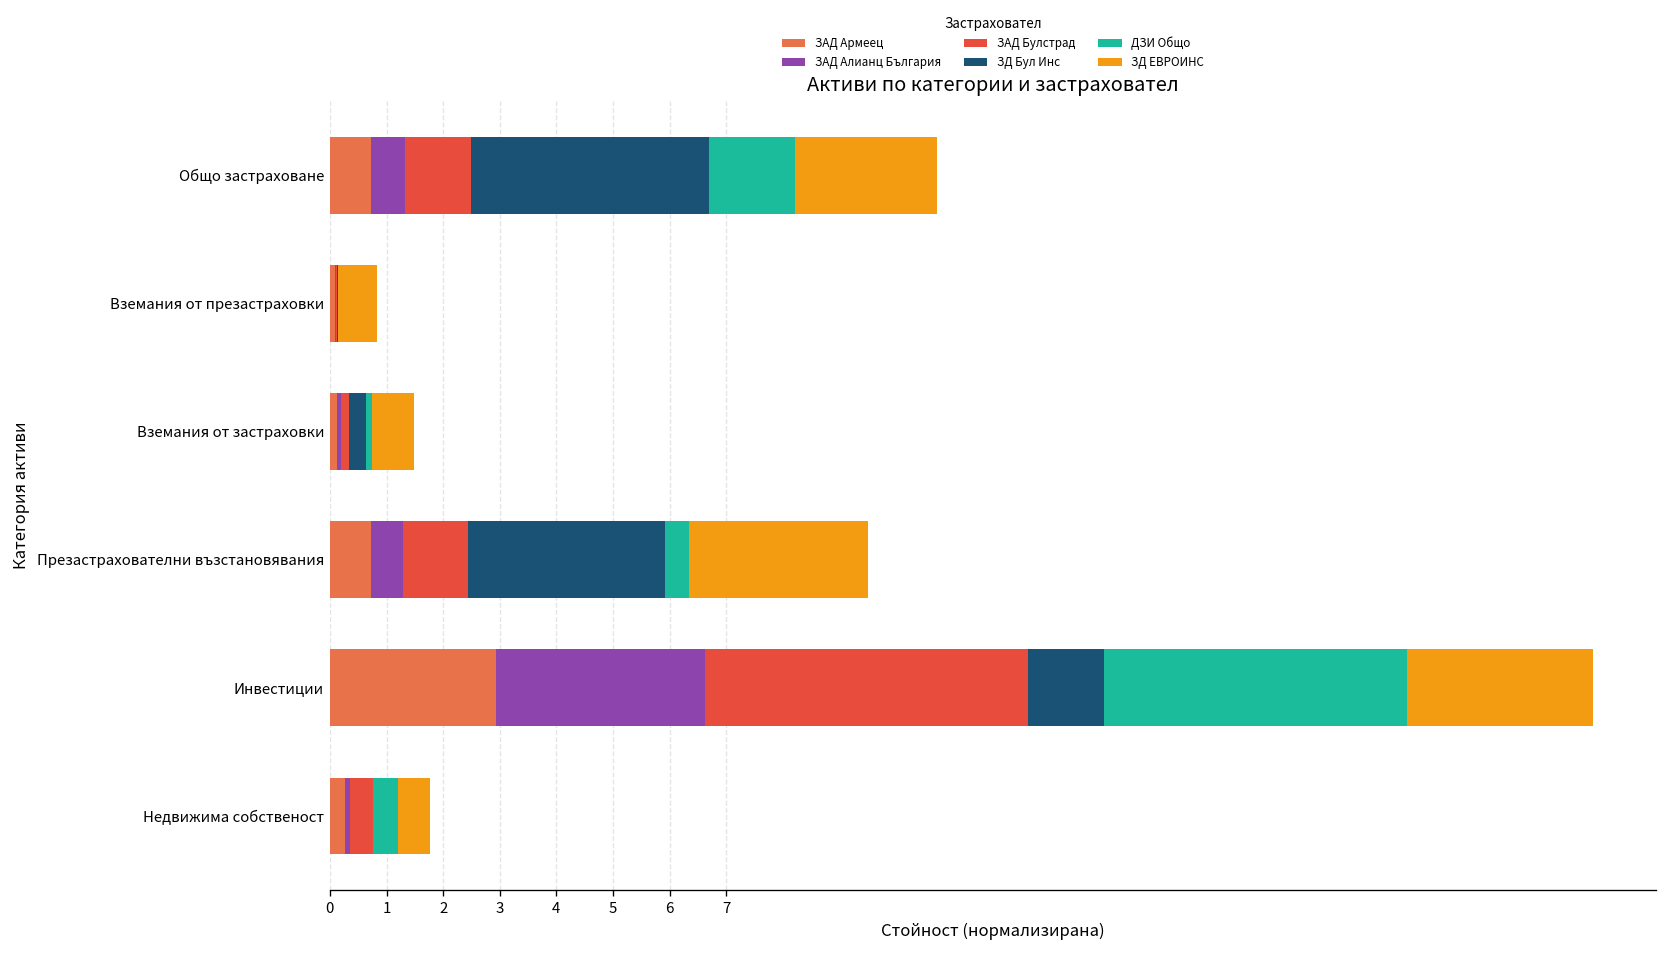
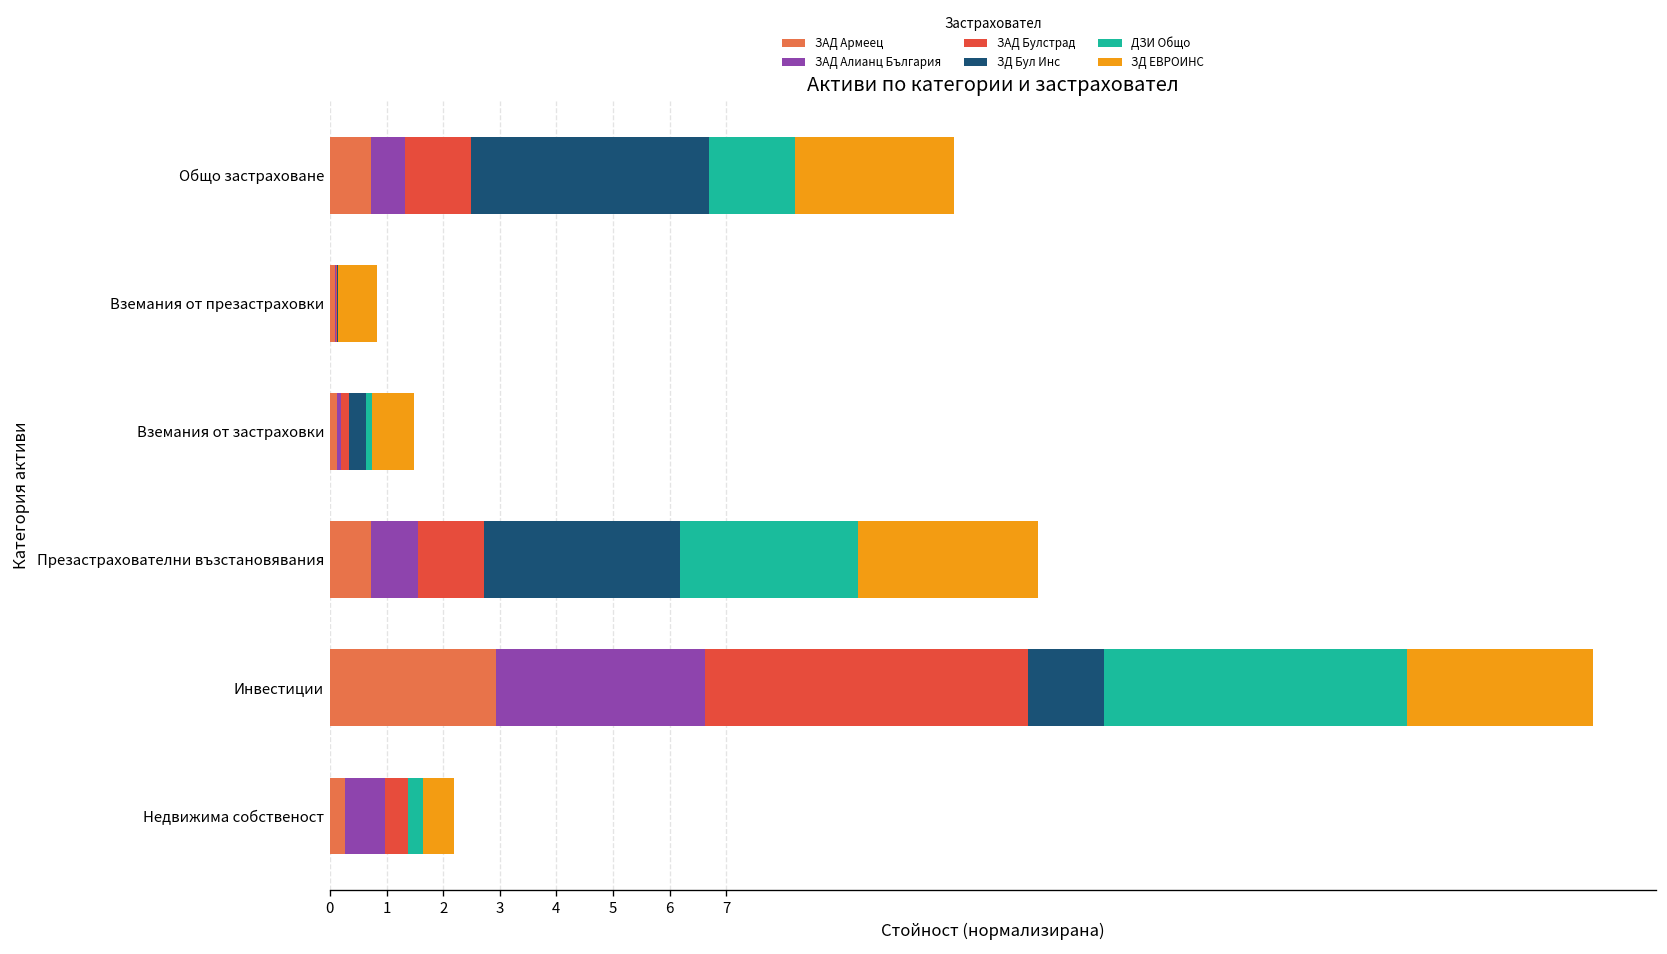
  {
    "ЗАД Алианц България": {
      "Общо застраховане": 0.6,
      "Вземания от застраховки": 0.1,
-     "Презастрахователни възстановявания": 0.6,
+     "Презастрахователни възстановявания": 0.8,
      "Инвестиции": 3.7,
-     "Недвижима собственост": 0.1
+     "Недвижима собственост": 0.7
    },
    "ЗД Бул Инс": {
      "Общо застраховане": 4.2,
      "Вземания от застраховки": 0.3,
      "Презастрахователни възстановявания": 3.5,
      "Инвестиции": 1.3,
      "Недвижима собственост": 0.0
    },
    "ДЗИ Общо": {
      "Общо застраховане": 1.5,
      "Вземания от застраховки": 0.1,
-     "Презастрахователни възстановявания": 0.4,
+     "Презастрахователни възстановявания": 3.1,
      "Инвестиции": 5.4,
-     "Недвижима собственост": 0.4
+     "Недвижима собственост": 0.3
    },
    "ЗД ЕВРОИНС": {
-     "Общо застраховане": 2.5,
+     "Общо застраховане": 2.8,
      "Вземания от презастраховки": 0.7,
      "Вземания от застраховки": 0.7,
      "Презастрахователни възстановявания": 3.2,
      "Инвестиции": 3.3,
      "Недвижима собственост": 0.6
    }
  }
